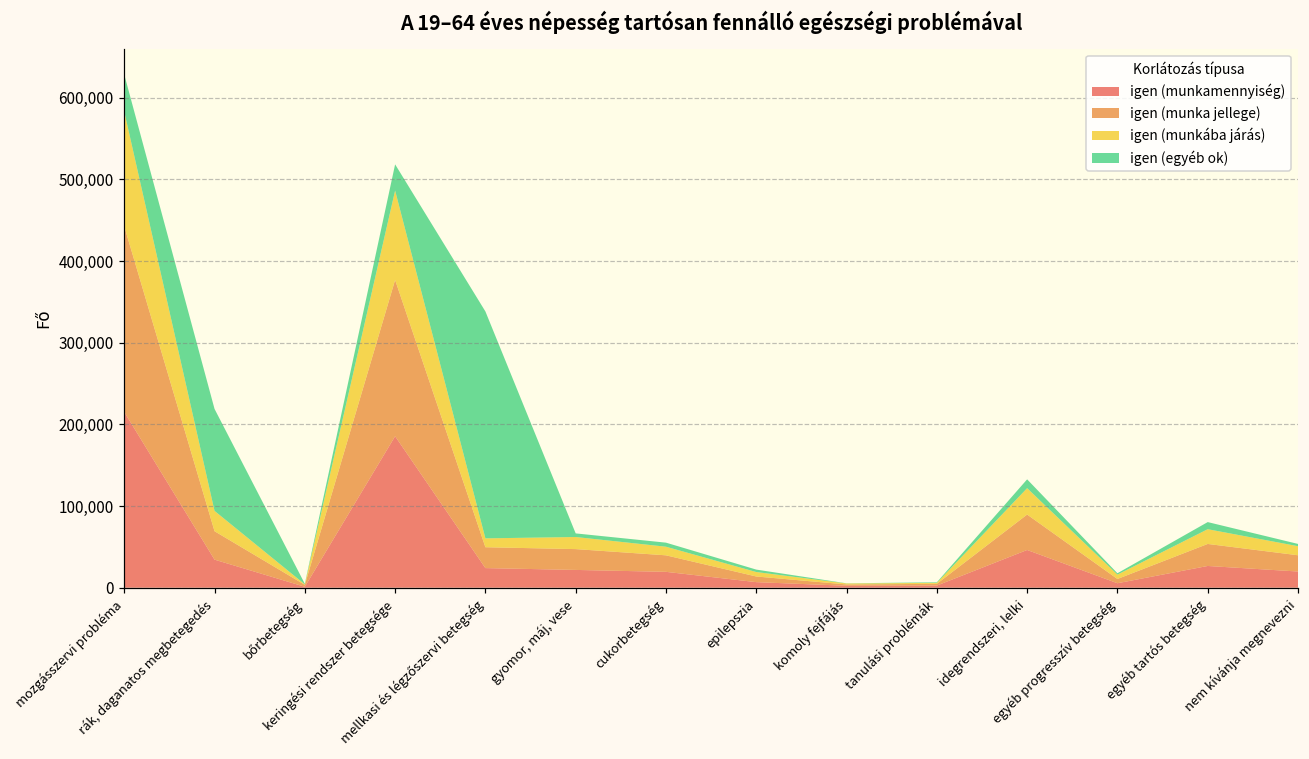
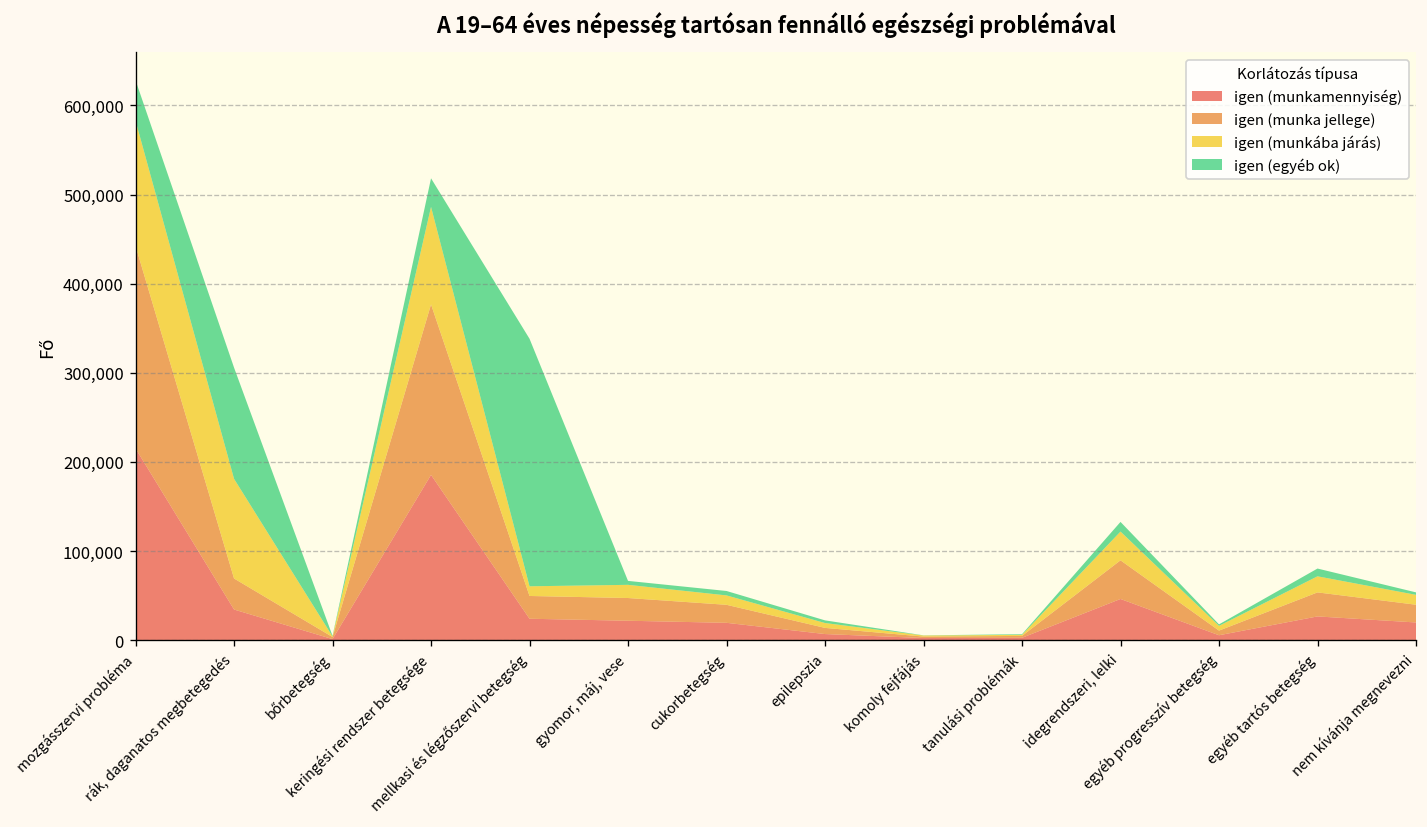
  {
    "igen (munkába járás)": {
      "mozgásszervi probléma": "140,000",
-     "rák, daganatos megbetegedés": "20,000",
+     "rák, daganatos megbetegedés": "110,000",
      "keringési rendszer betegsége": "110,000",
      "mellkasi és légzőszervi betegség": "10,000",
      "gyomor, máj, vese": "10,000",
      "cukorbetegség": "10,000",
      "idegrendszeri, lelki": "30,000",
      "egyéb tartós betegség": "20,000"
    },
    "igen (egyéb ok)": {
      "mozgásszervi probléma": "50,000",
      "rák, daganatos megbetegedés": "120,000",
      "keringési rendszer betegsége": "30,000",
      "mellkasi és légzőszervi betegség": "280,000",
      "gyomor, máj, vese": "0",
      "cukorbetegség": "0",
      "idegrendszeri, lelki": "10,000",
      "egyéb tartós betegség": "10,000"
    }
  }
